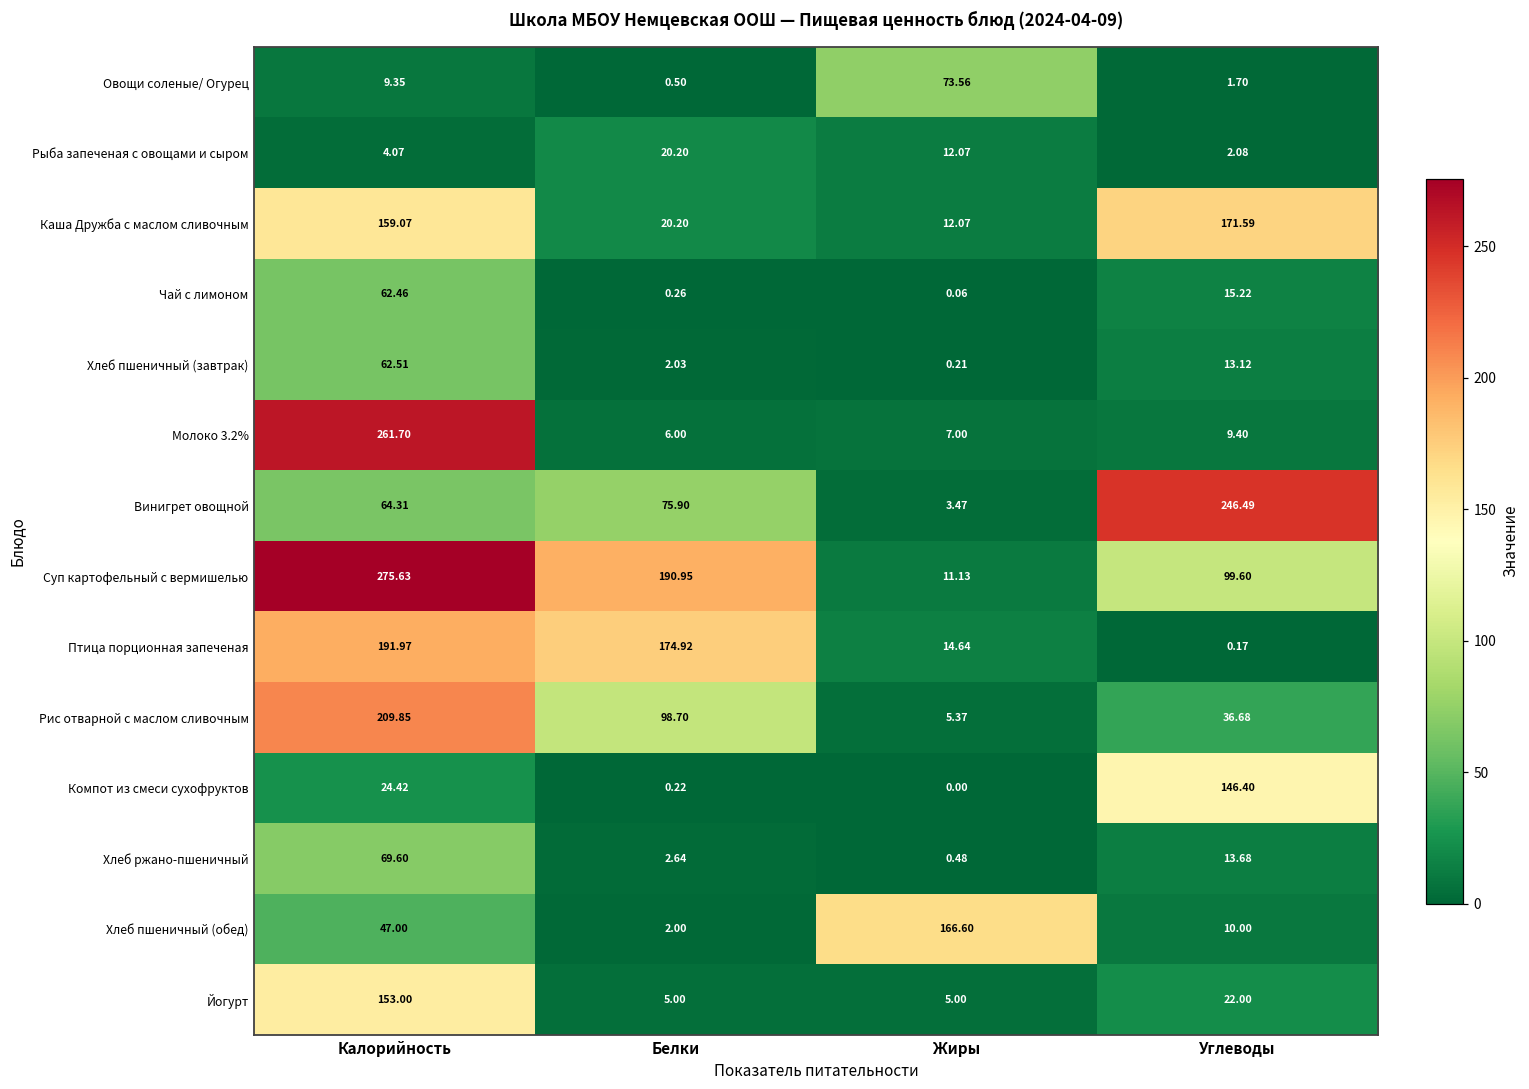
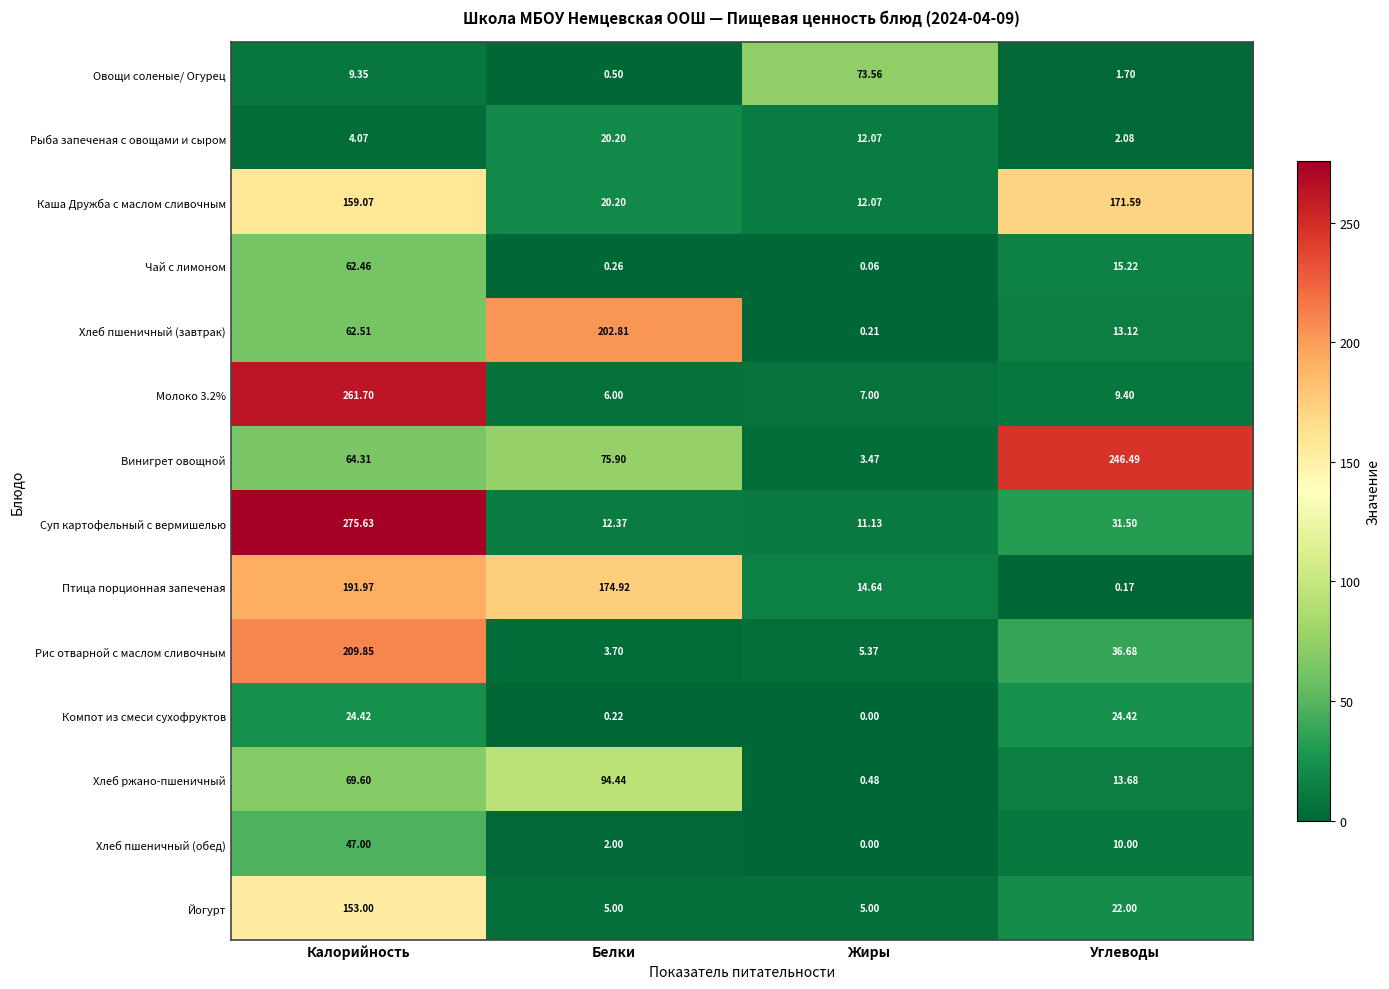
  {
    "Овощи соленые/ Огурец": {
      "Калорийность": 9.35,
      "Белки": 0.50,
      "Жиры": 73.56,
      "Углеводы": 1.70
    },
    "Рыба запеченая с овощами и сыром": {
      "Калорийность": 4.07,
      "Белки": 20.20,
      "Жиры": 12.07,
      "Углеводы": 2.08
    },
    "Каша Дружба с маслом сливочным": {
      "Калорийность": 159.07,
      "Белки": 20.20,
      "Жиры": 12.07,
      "Углеводы": 171.59
    },
    "Чай с лимоном": {
      "Калорийность": 62.46,
      "Белки": 0.26,
      "Жиры": 0.06,
      "Углеводы": 15.22
    },
    "Хлеб пшеничный (завтрак)": {
      "Калорийность": 62.51,
-     "Белки": 2.03,
+     "Белки": 202.81,
      "Жиры": 0.21,
      "Углеводы": 13.12
    },
    "Молоко 3.2%": {
      "Калорийность": 261.70,
      "Белки": 6.00,
      "Жиры": 7.00,
      "Углеводы": 9.40
    },
    "Винигрет овощной": {
      "Калорийность": 64.31,
      "Белки": 75.90,
      "Жиры": 3.47,
      "Углеводы": 246.49
    },
    "Суп картофельный с вермишелью": {
      "Калорийность": 275.63,
-     "Белки": 190.95,
+     "Белки": 12.37,
      "Жиры": 11.13,
-     "Углеводы": 99.60
+     "Углеводы": 31.50
    },
    "Птица порционная запеченая": {
      "Калорийность": 191.97,
      "Белки": 174.92,
      "Жиры": 14.64,
      "Углеводы": 0.17
    },
    "Рис отварной с маслом сливочным": {
      "Калорийность": 209.85,
-     "Белки": 98.70,
+     "Белки": 3.70,
      "Жиры": 5.37,
      "Углеводы": 36.68
    },
    "Компот из смеси сухофруктов": {
      "Калорийность": 24.42,
      "Белки": 0.22,
      "Жиры": 0.00,
-     "Углеводы": 146.40
+     "Углеводы": 24.42
    },
    "Хлеб ржано-пшеничный": {
      "Калорийность": 69.60,
-     "Белки": 2.64,
+     "Белки": 94.44,
      "Жиры": 0.48,
      "Углеводы": 13.68
    },
    "Хлеб пшеничный (обед)": {
      "Калорийность": 47.00,
      "Белки": 2.00,
-     "Жиры": 166.60,
+     "Жиры": 0.00,
      "Углеводы": 10.00
    },
    "Йогурт": {
      "Калорийность": 153.00,
      "Белки": 5.00,
      "Жиры": 5.00,
      "Углеводы": 22.00
    }
  }
